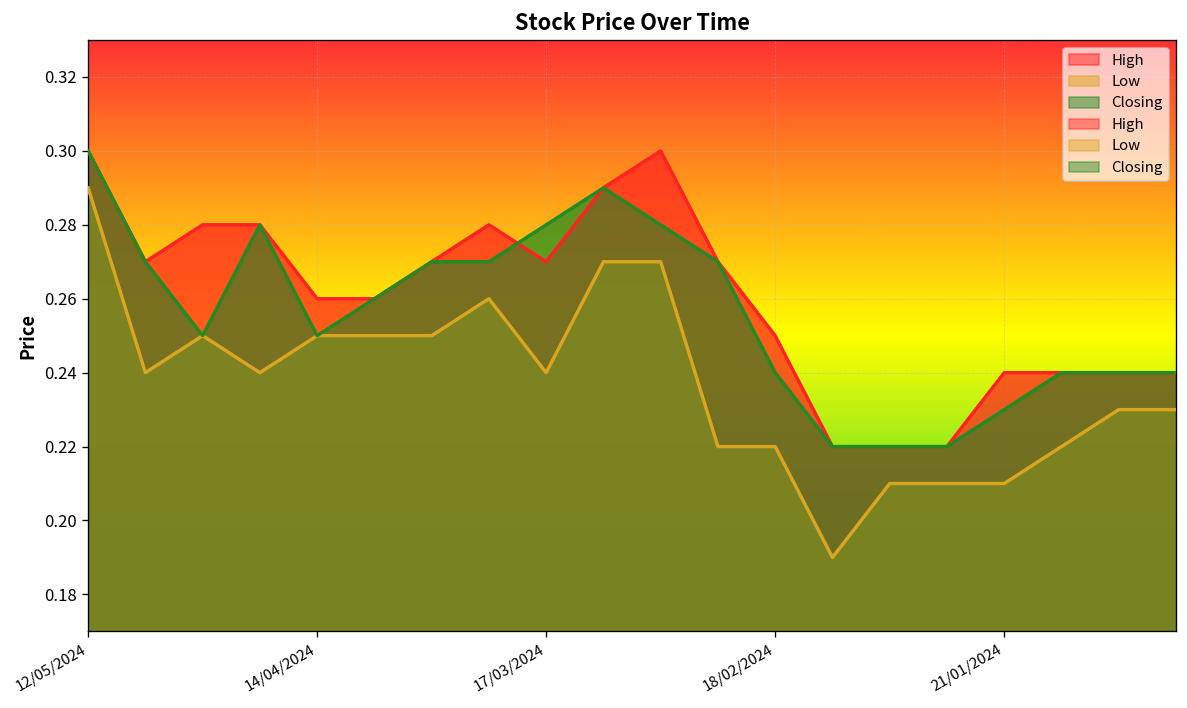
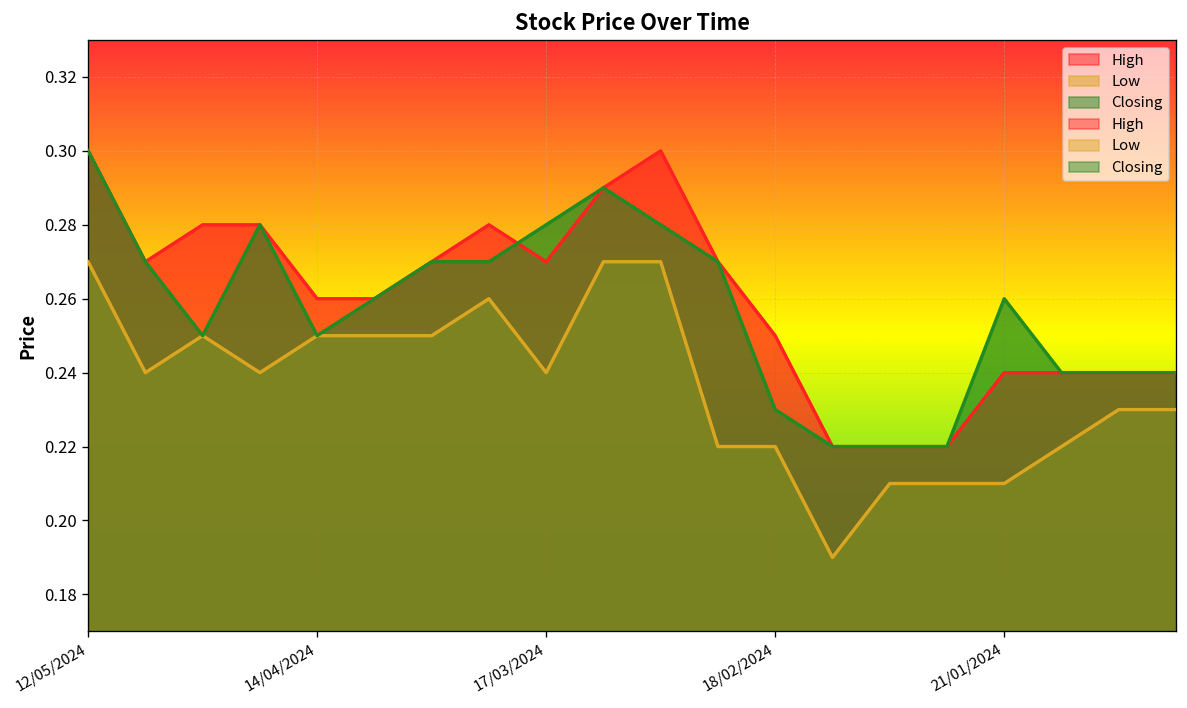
  {
    "High": {
      "14/04/2024": 0.26,
      "17/03/2024": 0.27,
      "18/02/2024": 0.25,
      "21/01/2024": 0.24
    },
    "Low": {
-     "12/05/2024": 0.29,
+     "12/05/2024": 0.27,
      "17/03/2024": 0.24,
      "18/02/2024": 0.22,
      "21/01/2024": 0.21
    },
    "Closing": {
      "17/03/2024": 0.28,
-     "18/02/2024": 0.24,
-     "21/01/2024": 0.23
+     "18/02/2024": 0.23,
+     "21/01/2024": 0.26
    }
  }
